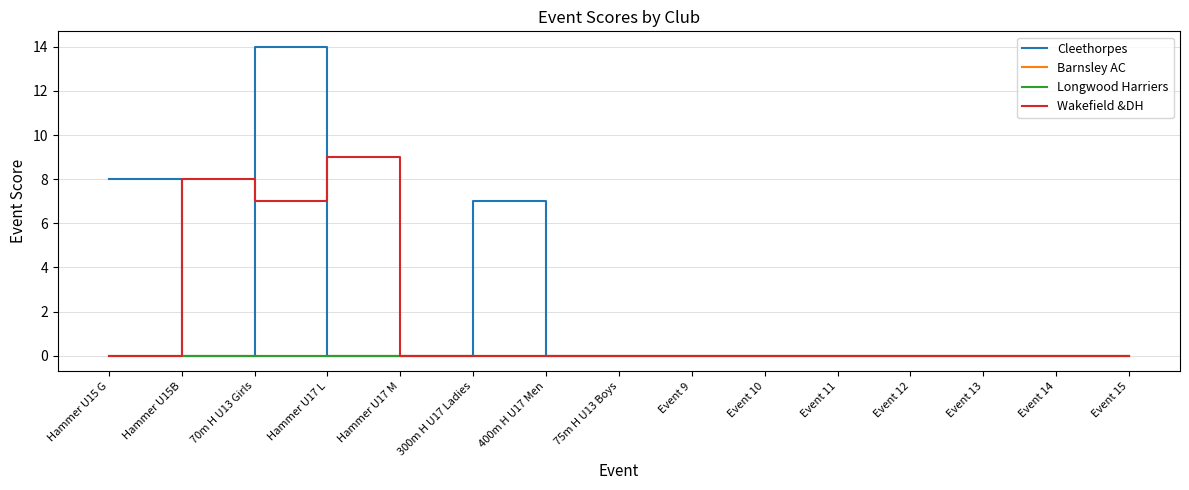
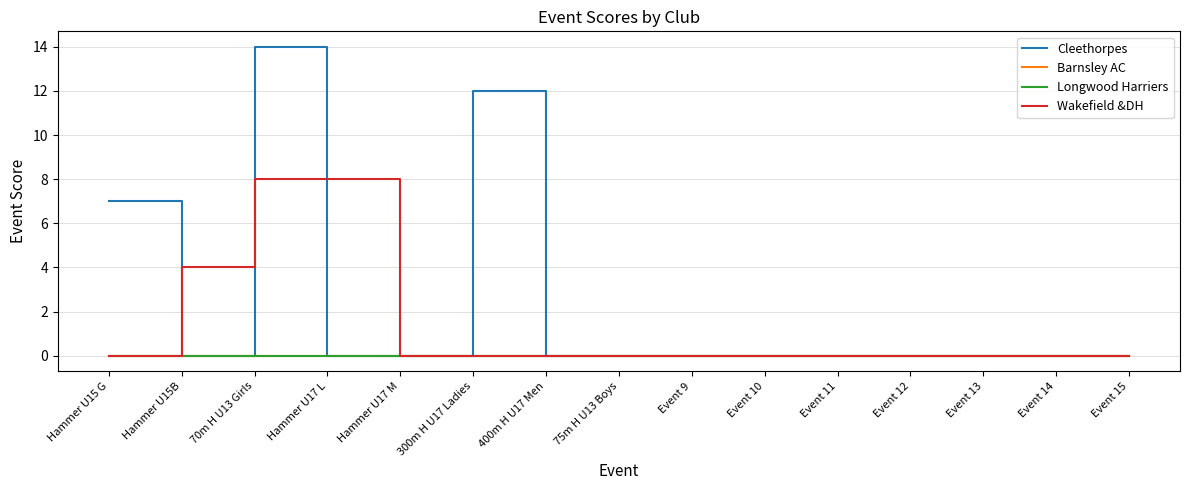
  {
    "Cleethorpes": {
-     "Hammer U15 G": 8,
+     "Hammer U15 G": 7,
      "70m H U13 Girls": 14,
-     "300m H U17 Ladies": 7
+     "300m H U17 Ladies": 12
    },
    "Longwood Harriers": {
      "70m H U13 Girls": 0
    },
    "Wakefield &DH": {
-     "Hammer U15B": 8,
-     "70m H U13 Girls": 7,
-     "Hammer U17 L": 9
+     "Hammer U15B": 4,
+     "70m H U13 Girls": 8,
+     "Hammer U17 L": 8
    }
  }
